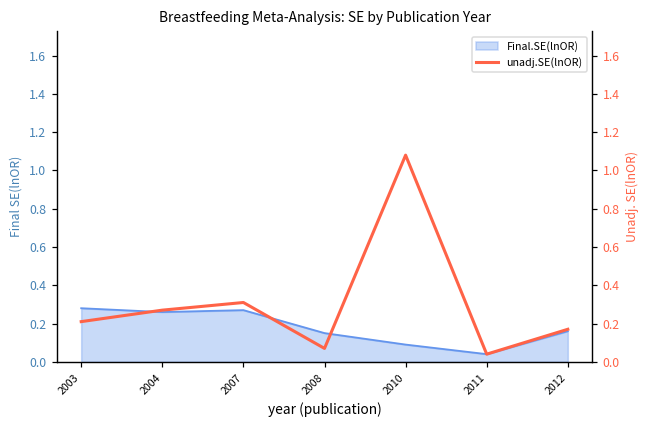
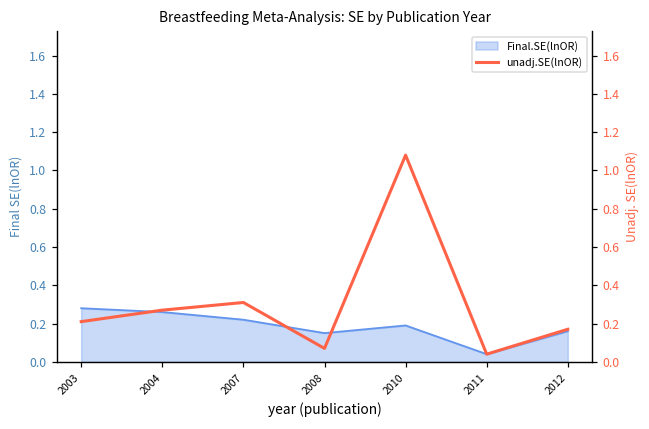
  {
    "Final.SE(lnOR)": {
      "2003": 0.28,
      "2004": 0.26,
-     "2007": 0.27,
+     "2007": 0.22,
      "2008": 0.15,
-     "2010": 0.09,
+     "2010": 0.19,
      "2011": 0.04,
      "2012": 0.16
    },
    "unadj.SE(lnOR)": {
      "2003": 0.21,
      "2004": 0.27,
      "2007": 0.31,
      "2008": 0.07,
      "2010": 1.08,
      "2011": 0.04,
      "2012": 0.17
    }
  }
